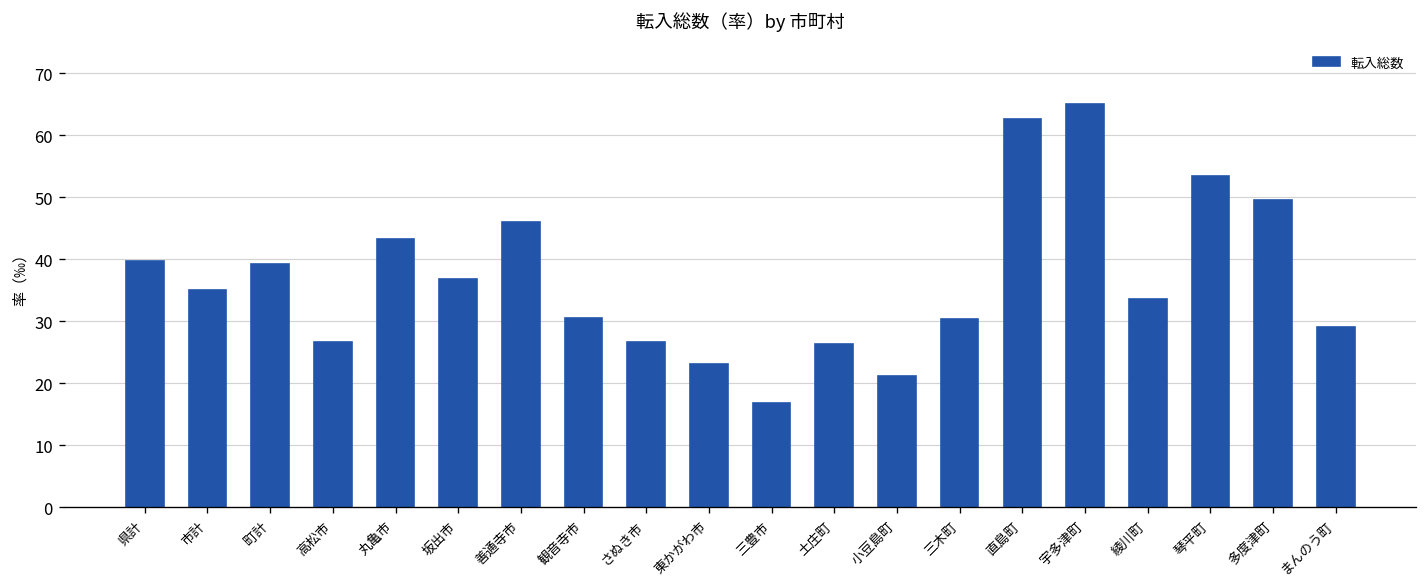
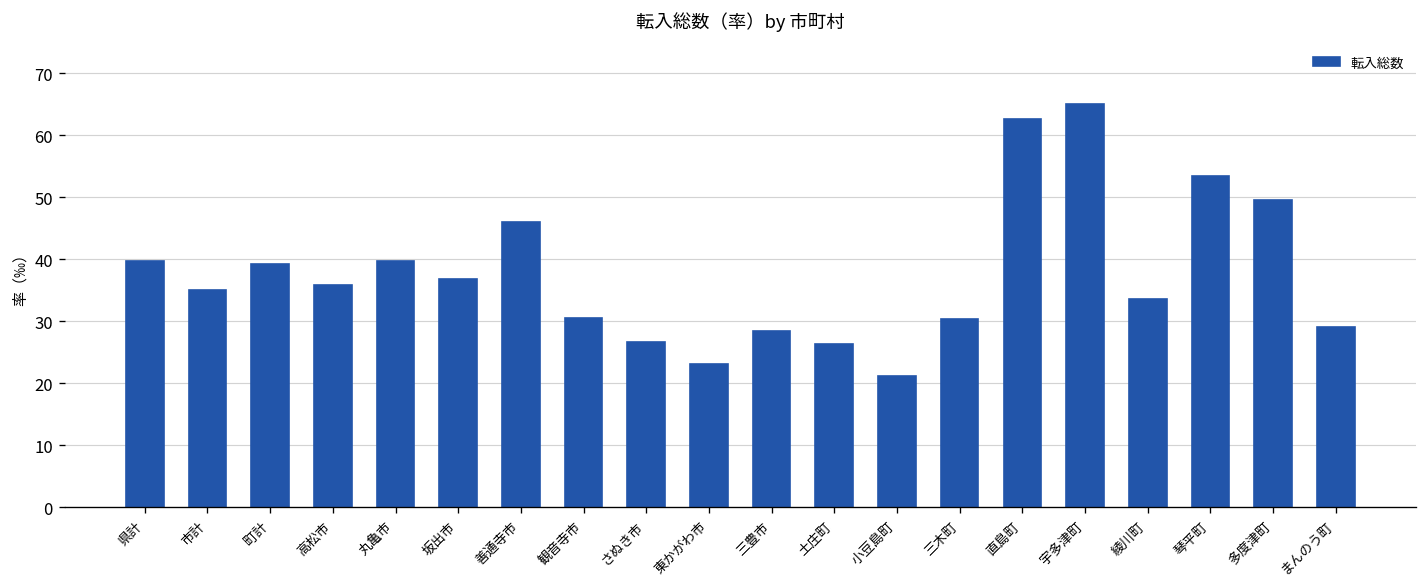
  {
    "県計": 40,
    "市計": 35,
    "町計": 39,
-   "高松市": 27,
-   "丸亀市": 43,
+   "高松市": 36,
+   "丸亀市": 40,
    "坂出市": 37,
    "善通寺市": 46,
    "観音寺市": 31,
    "さぬき市": 27,
    "東かがわ市": 23,
-   "三豊市": 17,
+   "三豊市": 29,
    "土庄町": 26,
    "小豆島町": 21,
    "三木町": 30,
    "直島町": 63,
    "宇多津町": 65,
    "綾川町": 34,
    "琴平町": 53,
    "多度津町": 50,
    "まんのう町": 29
  }
